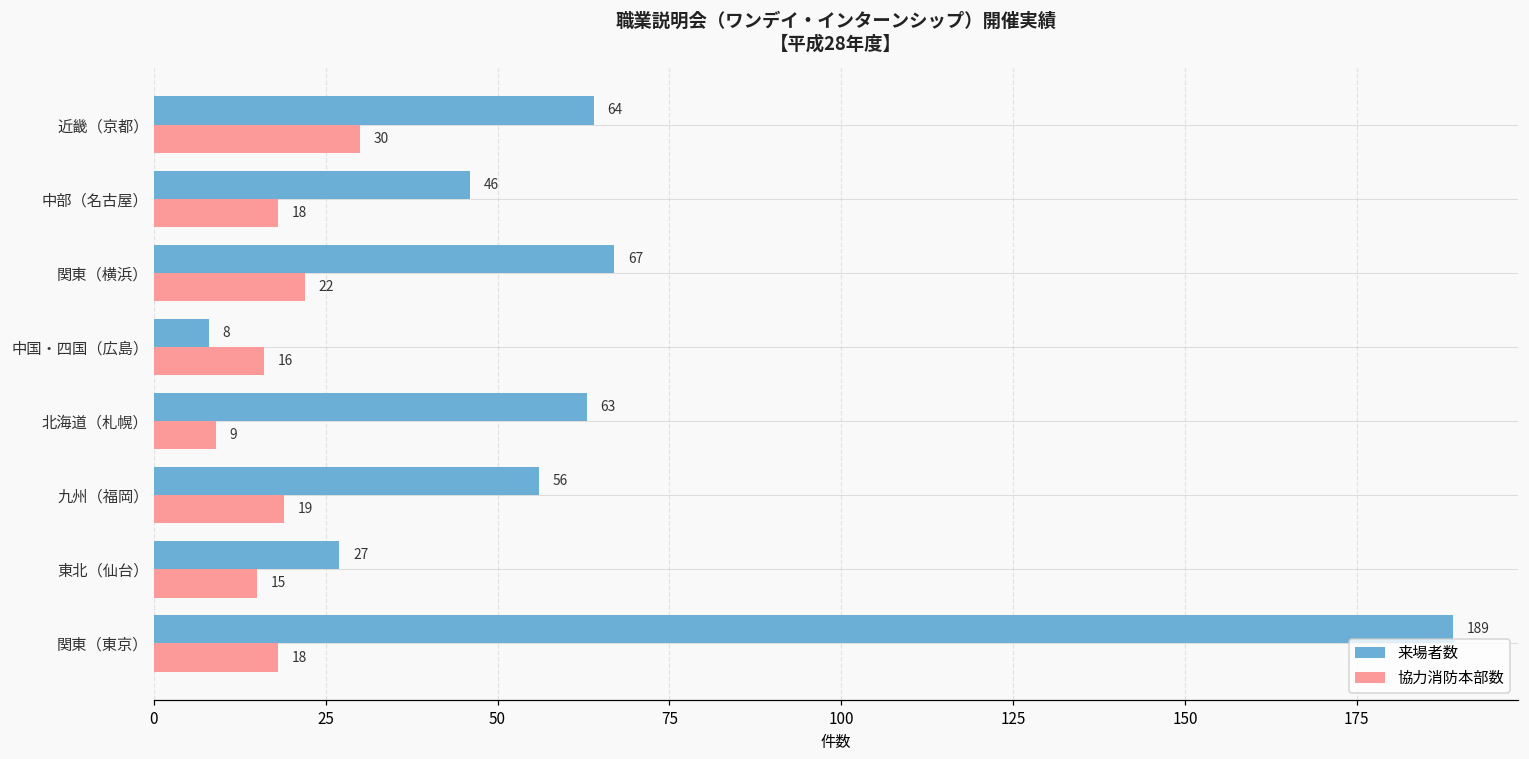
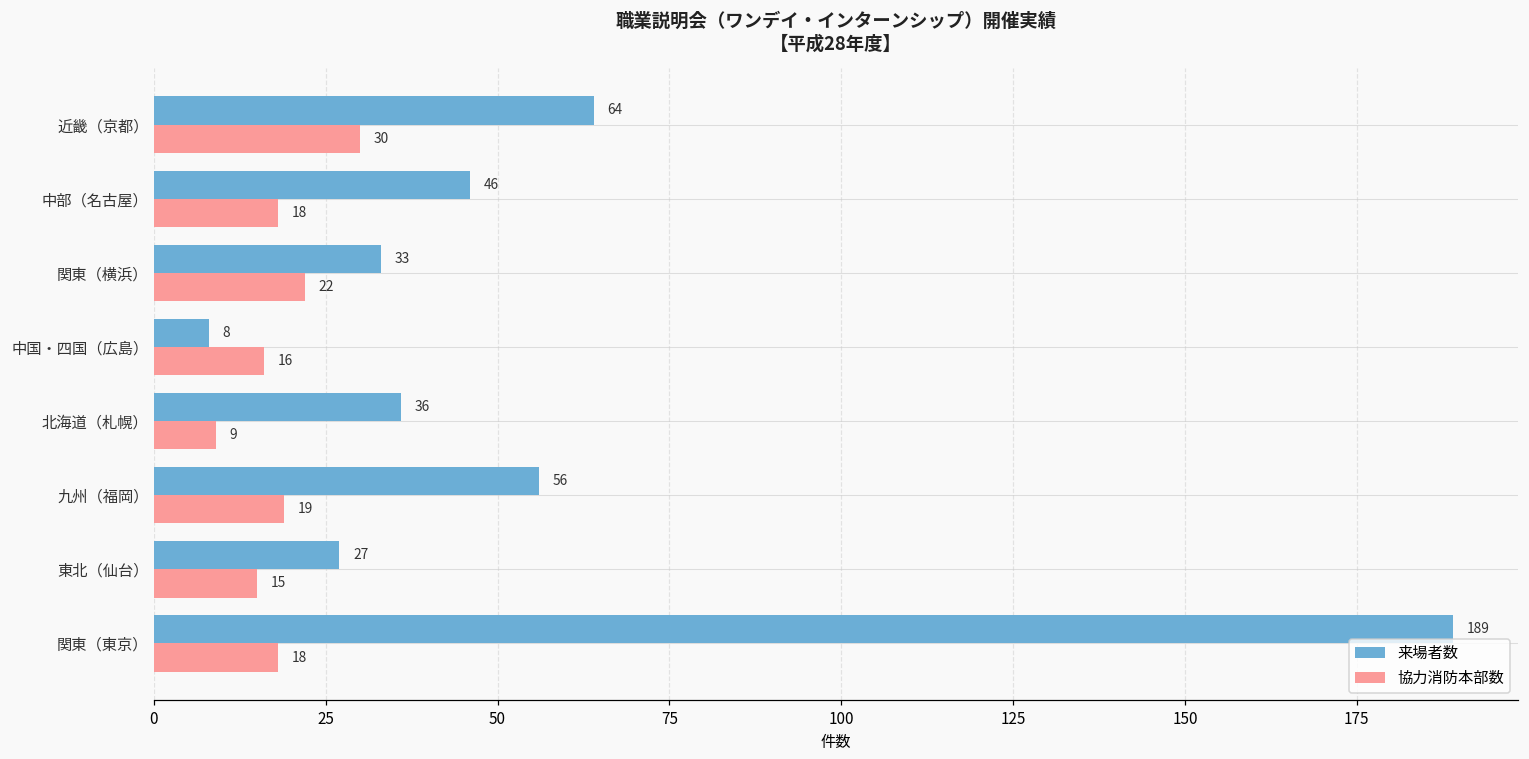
  {
    "来場者数": {
      "近畿（京都）": 64,
      "中部（名古屋）": 46,
-     "関東（横浜）": 67,
+     "関東（横浜）": 33,
      "中国・四国（広島）": 8,
-     "北海道（札幌）": 63,
+     "北海道（札幌）": 36,
      "九州（福岡）": 56,
      "東北（仙台）": 27,
      "関東（東京）": 189
    },
    "協力消防本部数": {
      "近畿（京都）": 30,
      "中部（名古屋）": 18,
      "関東（横浜）": 22,
      "中国・四国（広島）": 16,
      "北海道（札幌）": 9,
      "九州（福岡）": 19,
      "東北（仙台）": 15,
      "関東（東京）": 18
    }
  }
